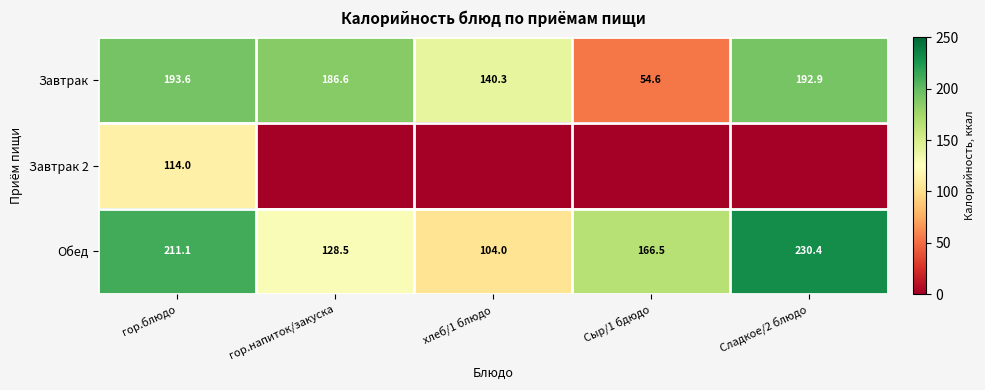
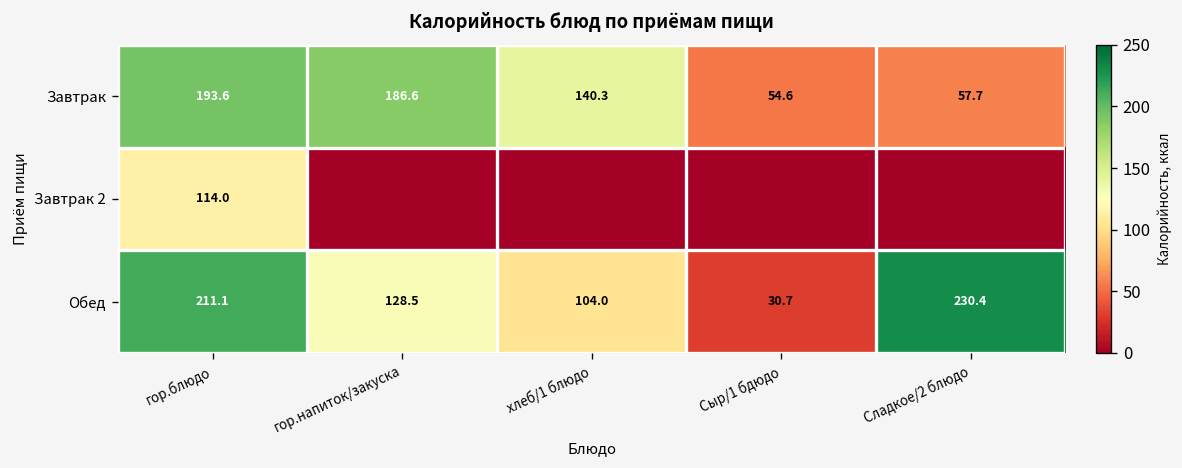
  {
    "Завтрак": {
      "гор.блюдо": 193.6,
      "гор.напиток/закуска": 186.6,
      "хлеб/1 блюдо": 140.3,
      "Сыр/1 бдюдо": 54.6,
-     "Сладкое/2 блюдо": 192.9
+     "Сладкое/2 блюдо": 57.7
    },
    "Завтрак 2": {
      "гор.блюдо": 114.0
    },
    "Обед": {
      "гор.блюдо": 211.1,
      "гор.напиток/закуска": 128.5,
      "хлеб/1 блюдо": 104.0,
-     "Сыр/1 бдюдо": 166.5,
+     "Сыр/1 бдюдо": 30.7,
      "Сладкое/2 блюдо": 230.4
    }
  }
